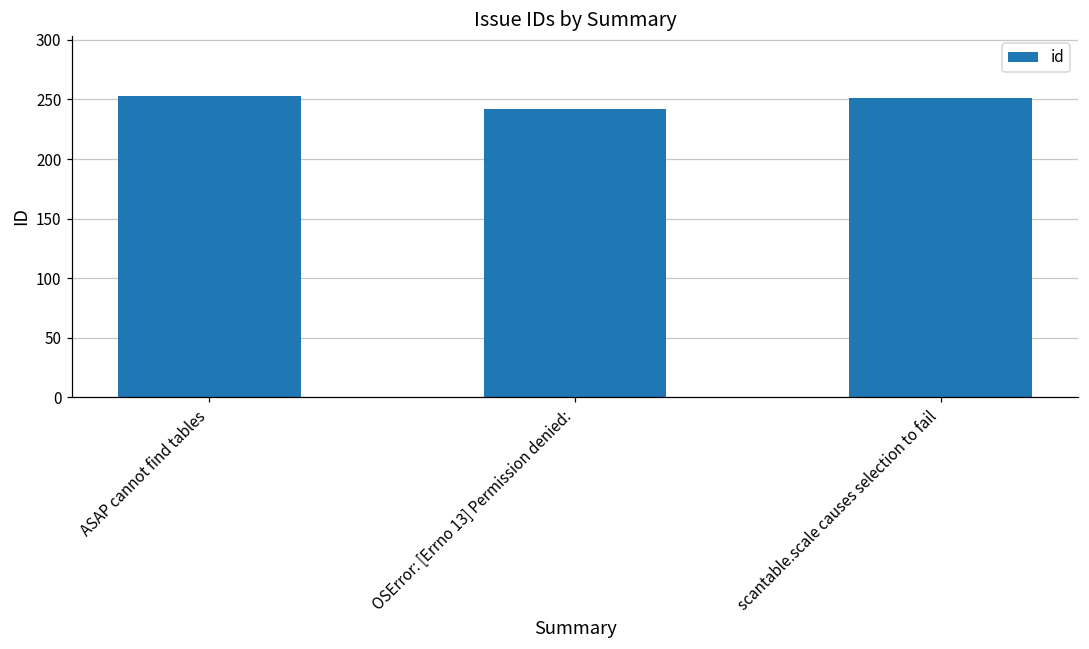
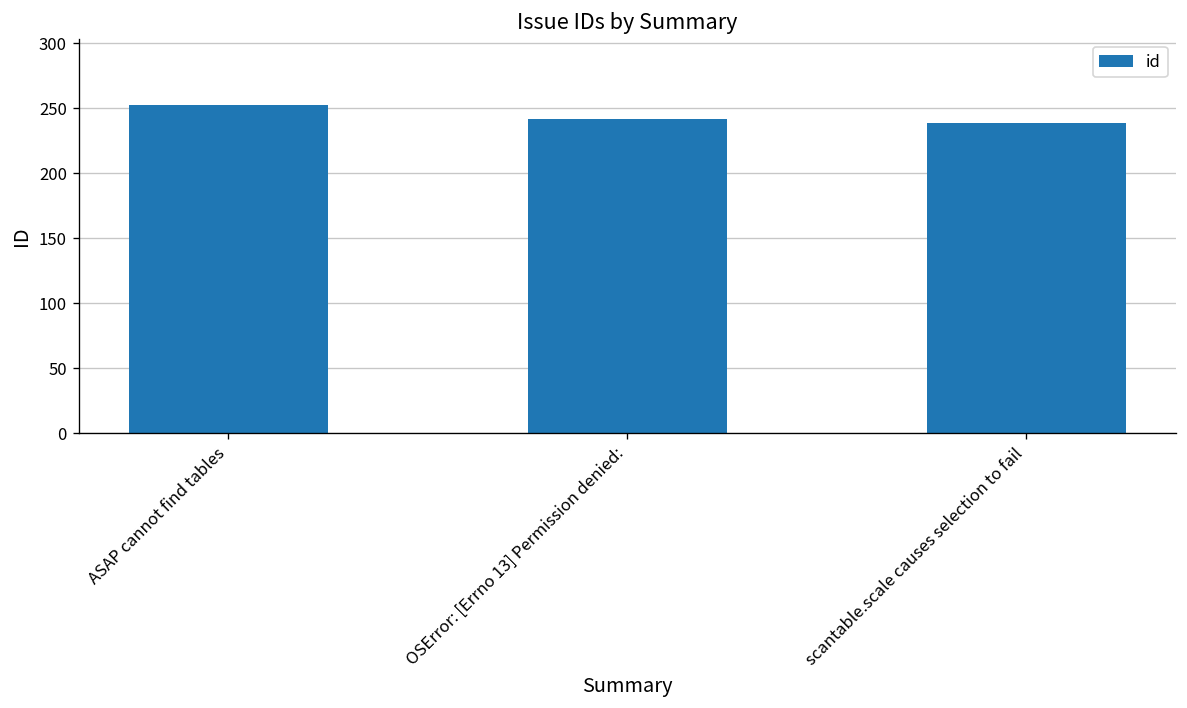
  {
    "ASAP cannot find tables": 253,
    "OSError: [Errno 13] Permission denied:": 242,
-   "scantable.scale causes selection to fail": 251
+   "scantable.scale causes selection to fail": 239
  }
